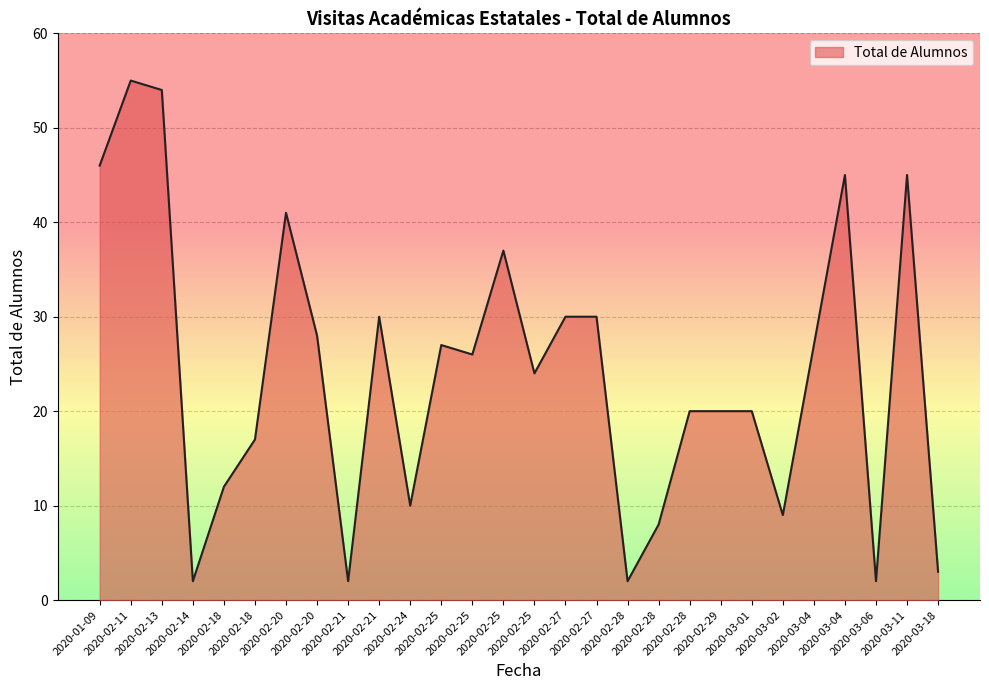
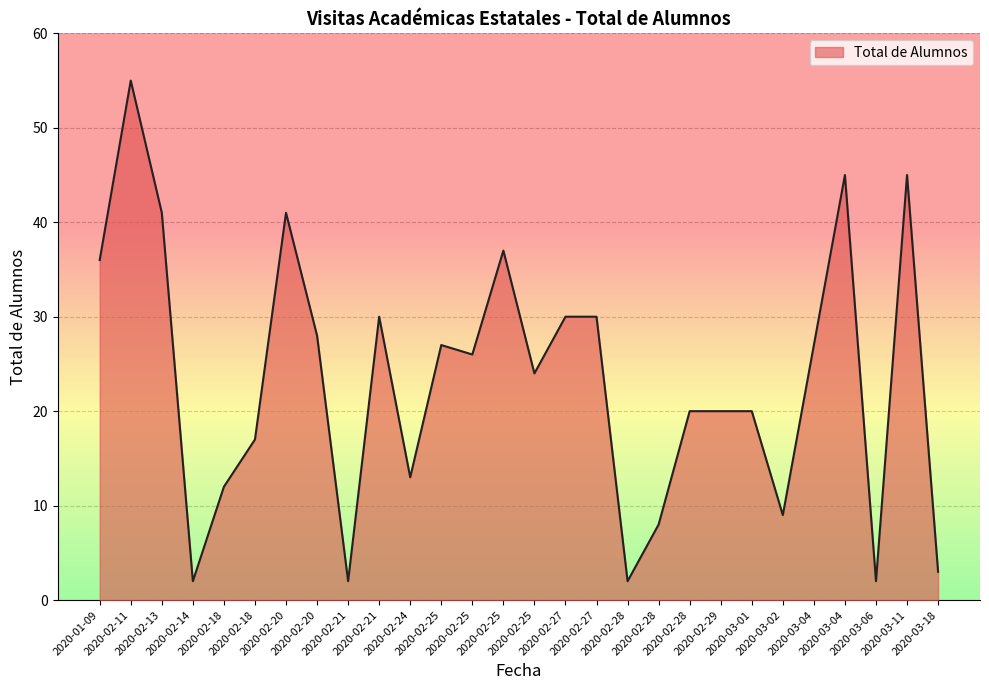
  {
-   "2020-01-09": 46,
+   "2020-01-09": 36,
    "2020-02-11": 55,
-   "2020-02-13": 54,
+   "2020-02-13": 41,
    "2020-02-14": 2,
-   "2020-02-24": 10,
+   "2020-02-24": 13,
    "2020-02-29": 20,
    "2020-03-01": 20,
    "2020-03-02": 9,
    "2020-03-06": 2,
    "2020-03-11": 45,
    "2020-03-18": 3
  }
